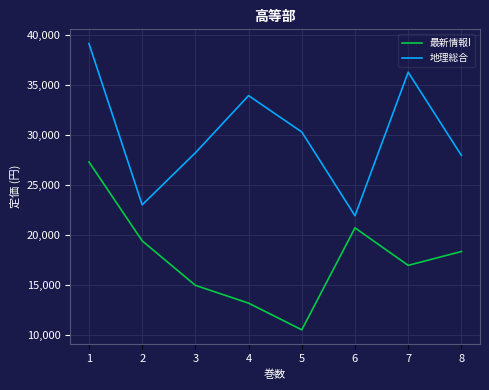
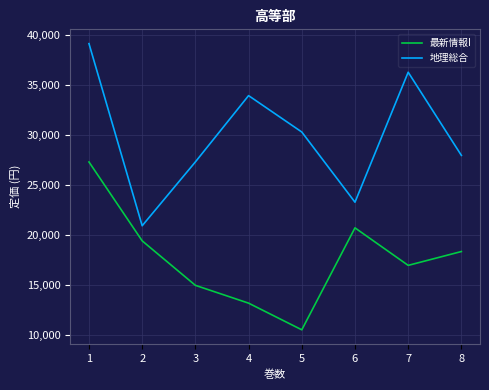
  {
    "最新情報I": {
      "1": "27,000",
      "2": "19,000",
      "3": "15,000",
      "4": "13,000",
      "5": "10,000",
      "6": "21,000",
      "7": "17,000",
      "8": "18,000"
    },
    "地理総合": {
      "1": "39,000",
-     "2": "23,000",
-     "3": "28,000",
+     "2": "21,000",
+     "3": "27,000",
      "4": "34,000",
      "5": "30,000",
-     "6": "22,000",
+     "6": "23,000",
      "7": "36,000",
      "8": "28,000"
    }
  }
